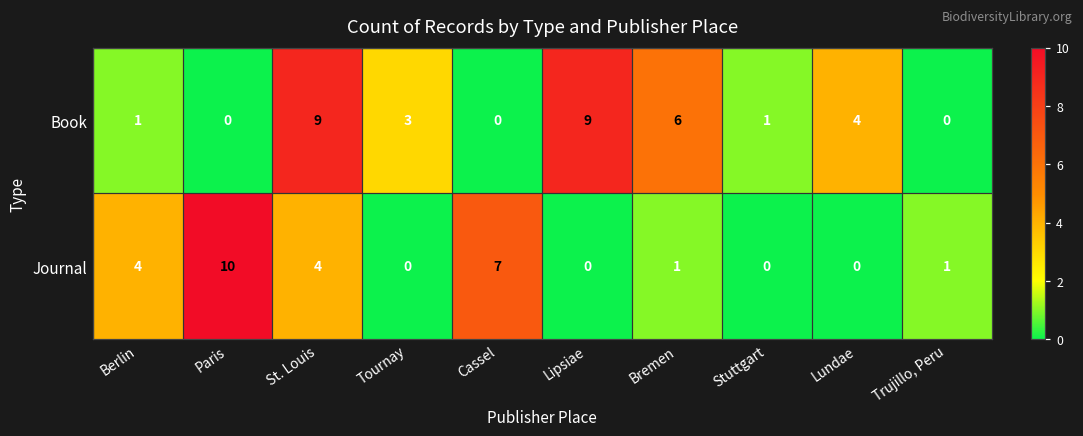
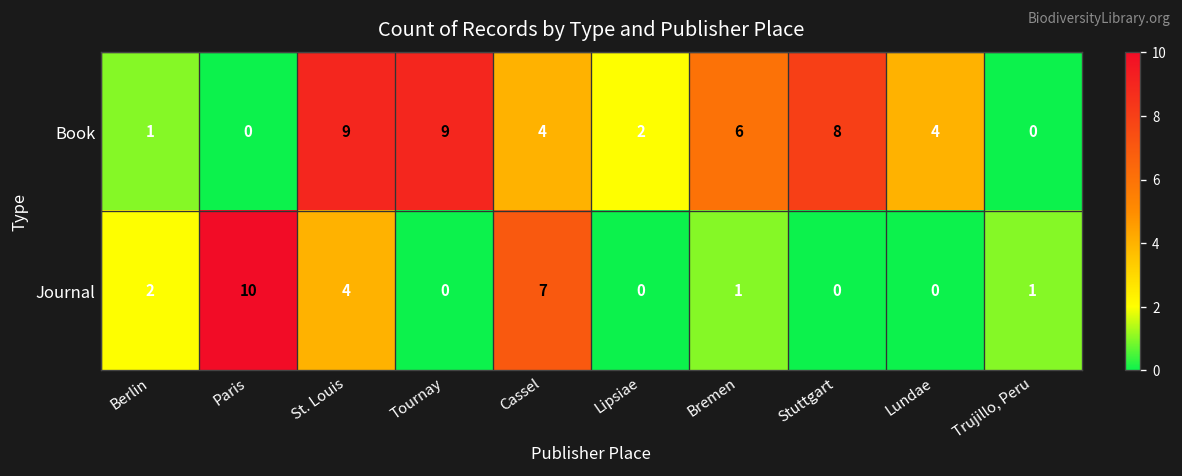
  {
    "Book": {
      "Berlin": 1,
      "Paris": 0,
      "St. Louis": 9,
-     "Tournay": 3,
-     "Cassel": 0,
-     "Lipsiae": 9,
+     "Tournay": 9,
+     "Cassel": 4,
+     "Lipsiae": 2,
      "Bremen": 6,
-     "Stuttgart": 1,
+     "Stuttgart": 8,
      "Lundae": 4,
      "Trujillo, Peru": 0
    },
    "Journal": {
-     "Berlin": 4,
+     "Berlin": 2,
      "Paris": 10,
      "St. Louis": 4,
      "Tournay": 0,
      "Cassel": 7,
      "Lipsiae": 0,
      "Bremen": 1,
      "Stuttgart": 0,
      "Lundae": 0,
      "Trujillo, Peru": 1
    }
  }
